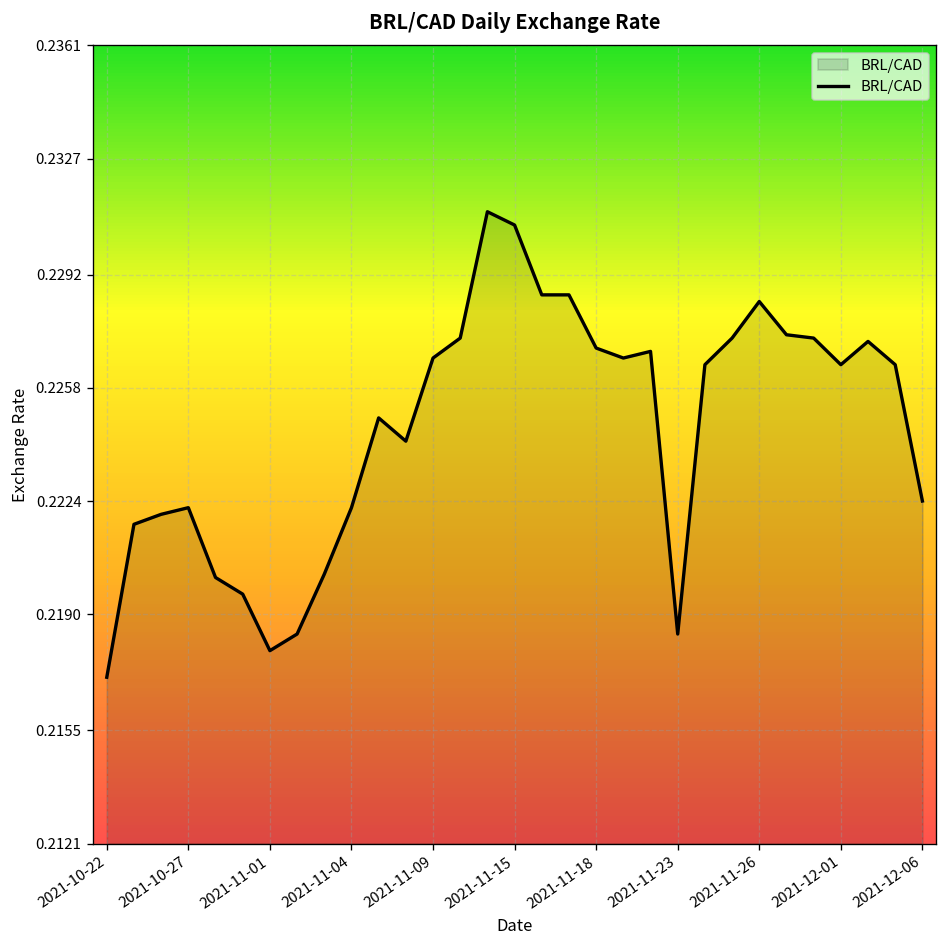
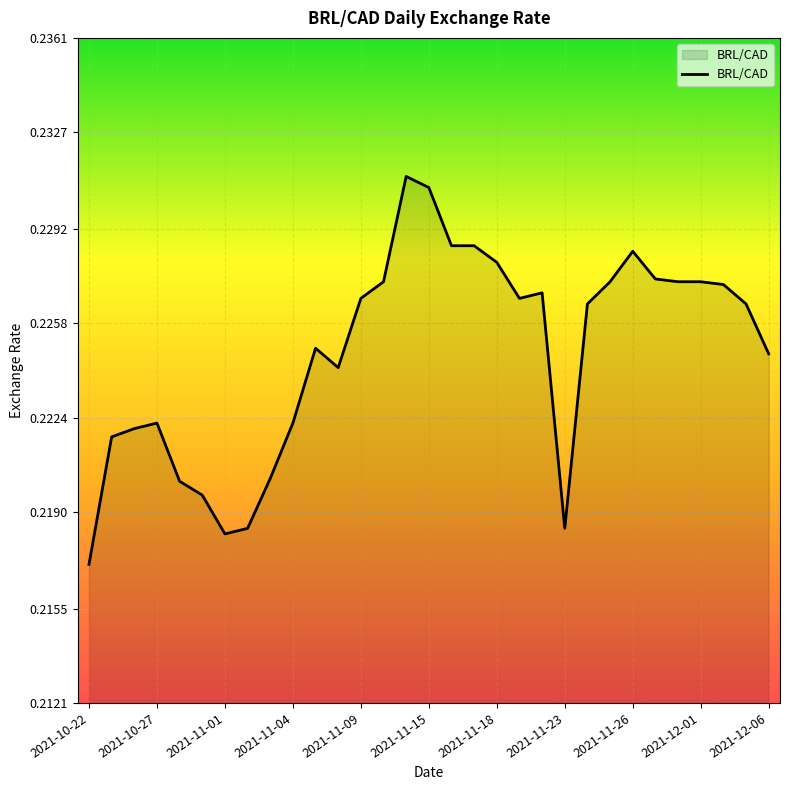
  {
    "2021-10-22": 0.2171,
    "2021-10-27": 0.2222,
-   "2021-11-01": 0.2179,
+   "2021-11-01": 0.2182,
    "2021-11-04": 0.2222,
    "2021-11-09": 0.2267,
    "2021-11-15": 0.2307,
-   "2021-11-18": 0.227,
+   "2021-11-18": 0.228,
    "2021-11-23": 0.2184,
    "2021-11-26": 0.2284,
-   "2021-12-01": 0.2265,
-   "2021-12-06": 0.2224
+   "2021-12-01": 0.2273,
+   "2021-12-06": 0.2247
  }
